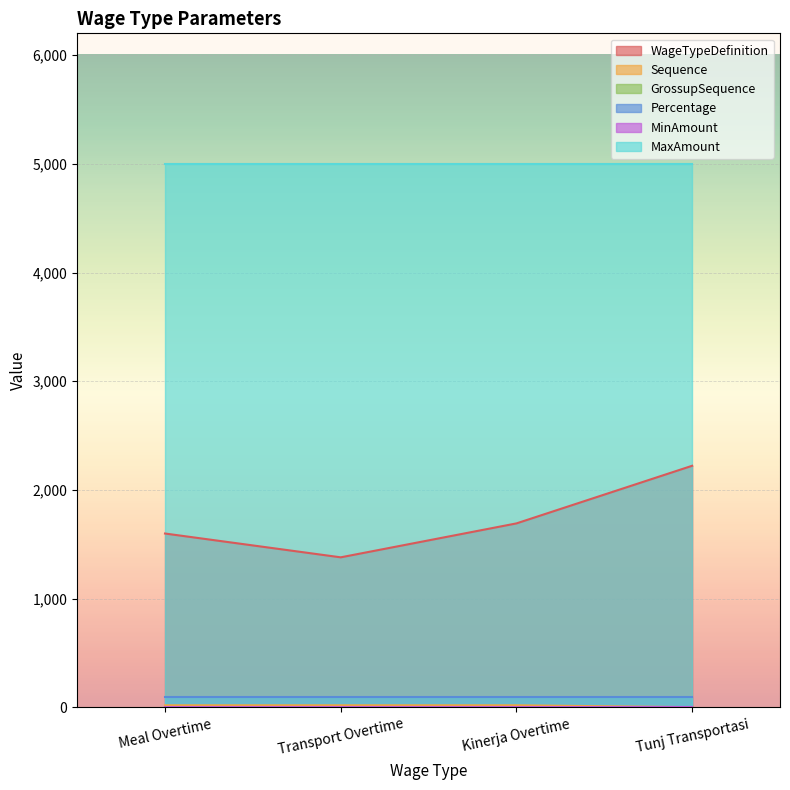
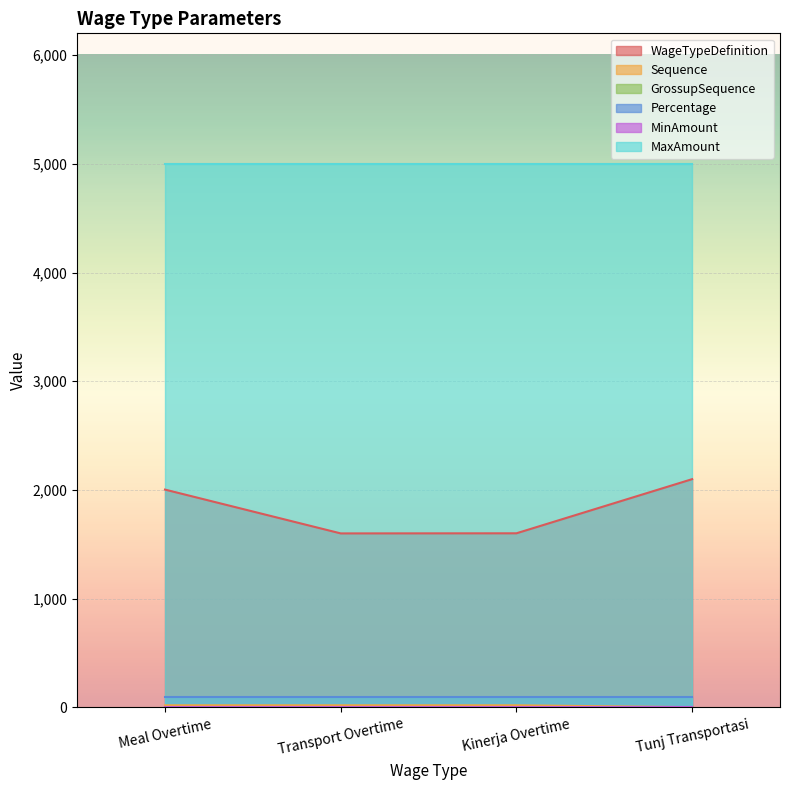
  {
    "WageTypeDefinition": {
-     "Meal Overtime": "1,600",
-     "Transport Overtime": "1,380",
-     "Kinerja Overtime": "1,690",
-     "Tunj Transportasi": "2,220"
+     "Meal Overtime": "2,000",
+     "Transport Overtime": "1,600",
+     "Kinerja Overtime": "1,600",
+     "Tunj Transportasi": "2,100"
    },
    "Percentage": {
      "Meal Overtime": "100",
      "Transport Overtime": "100",
      "Kinerja Overtime": "100",
      "Tunj Transportasi": "100"
    },
    "MaxAmount": {
      "Meal Overtime": "5,000",
      "Transport Overtime": "5,000",
      "Kinerja Overtime": "5,000",
      "Tunj Transportasi": "5,000"
    }
  }
